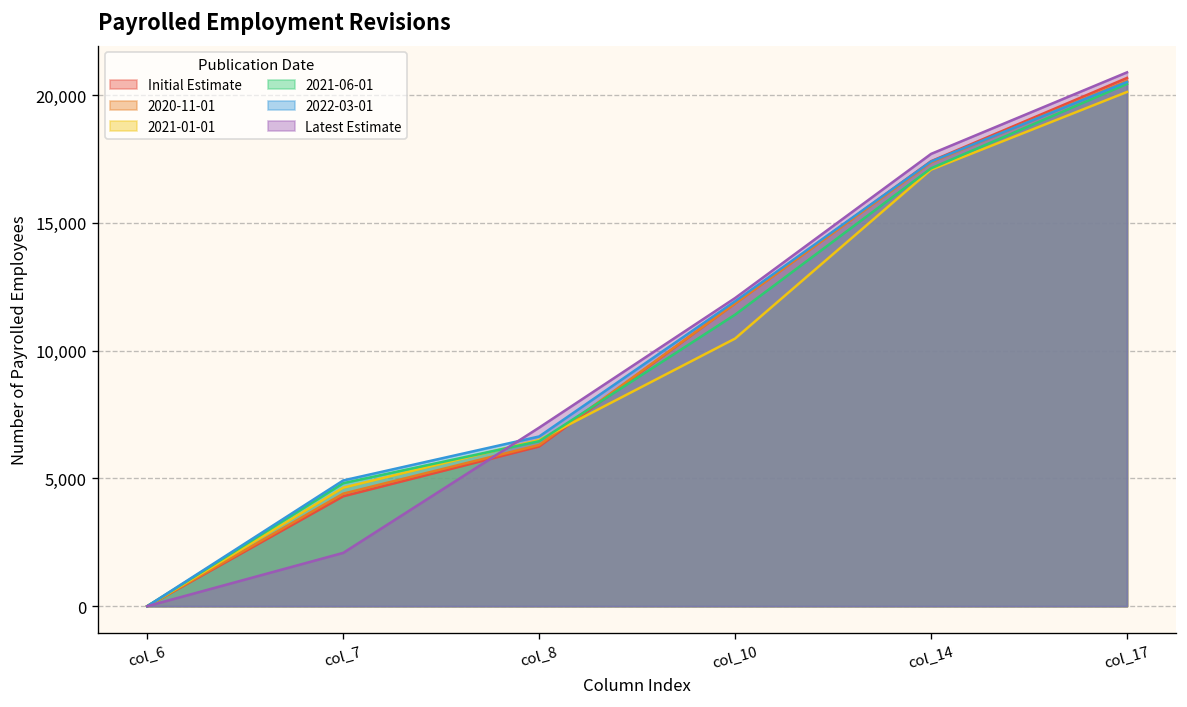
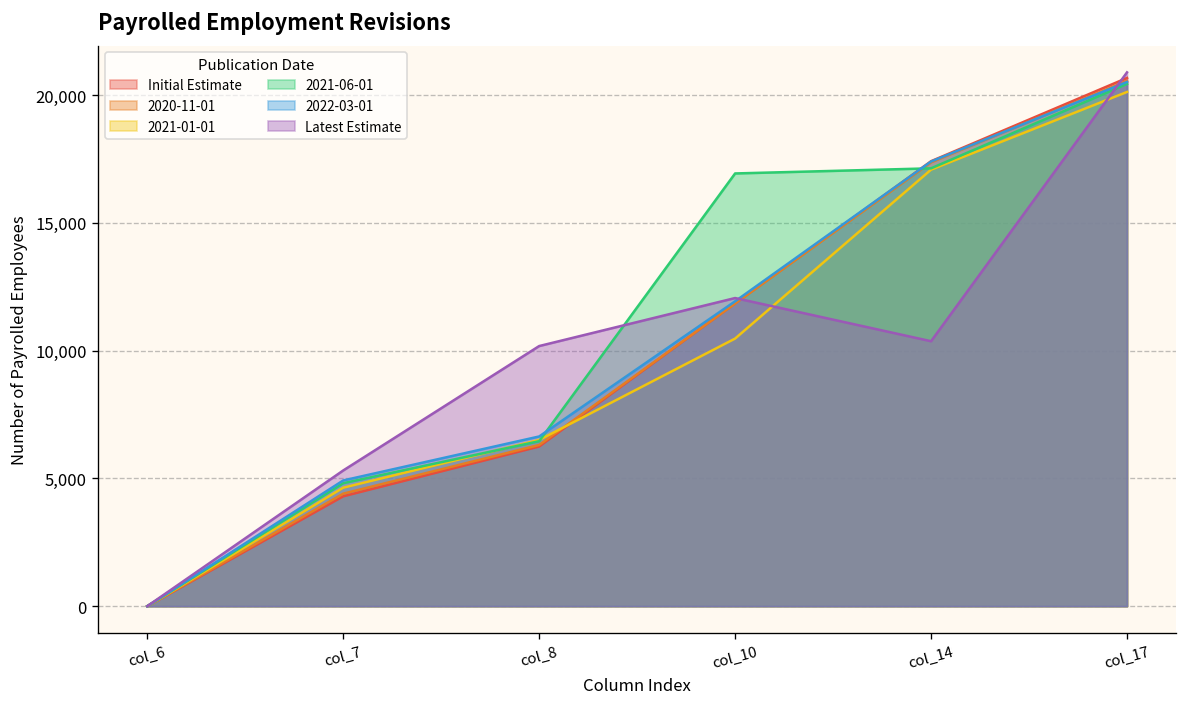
  {
    "2021-06-01": {
-     "col_10": "11,400"
+     "col_10": "16,900"
    },
    "2022-03-01": {
      "col_8": "6,600"
    },
    "Latest Estimate": {
-     "col_7": "2,100",
-     "col_8": "7,000",
+     "col_7": "5,300",
+     "col_8": "10,200",
      "col_10": "12,100",
-     "col_14": "17,700",
+     "col_14": "10,400",
      "col_17": "20,900"
    }
  }
